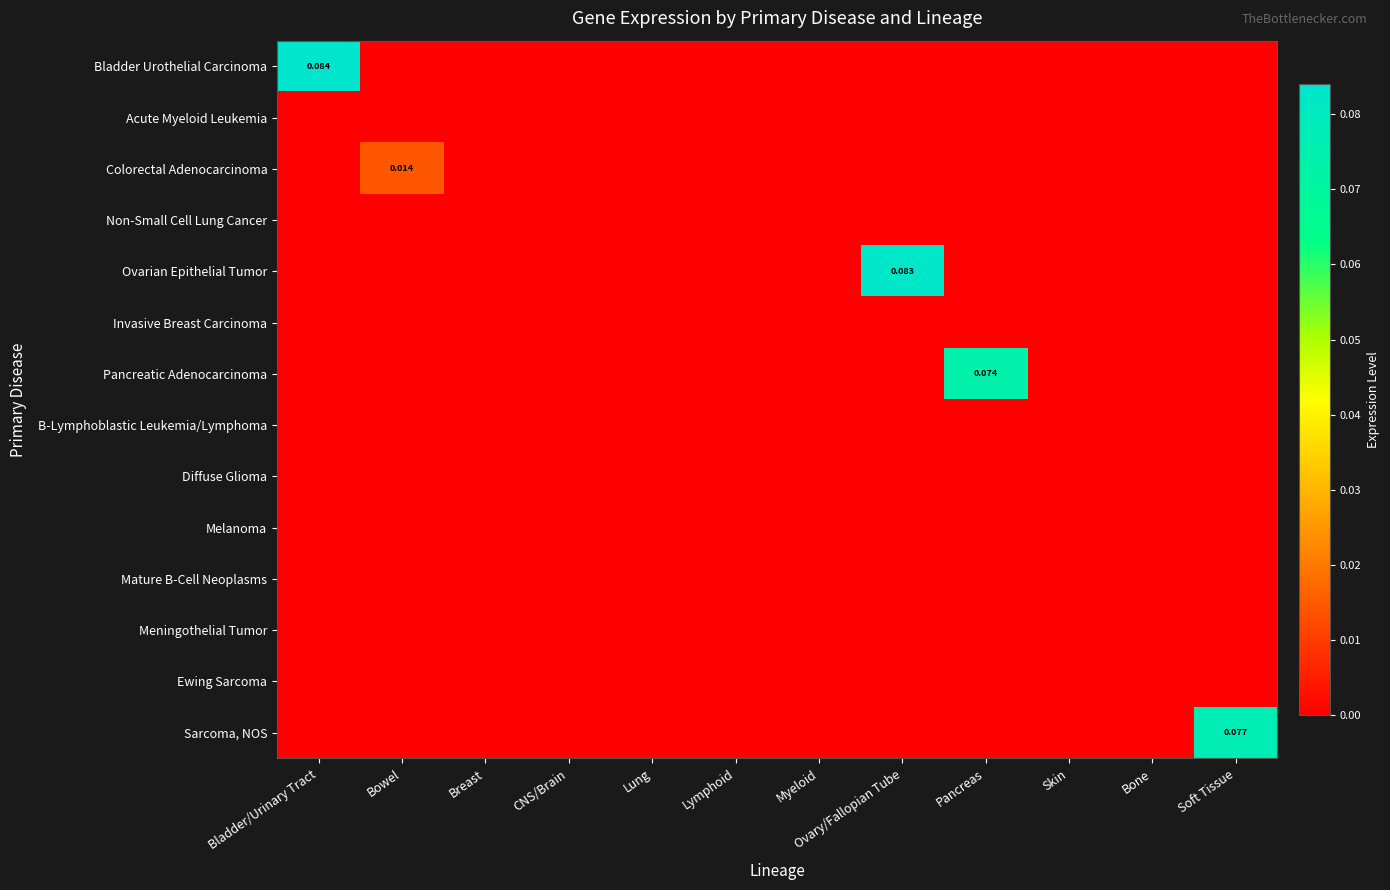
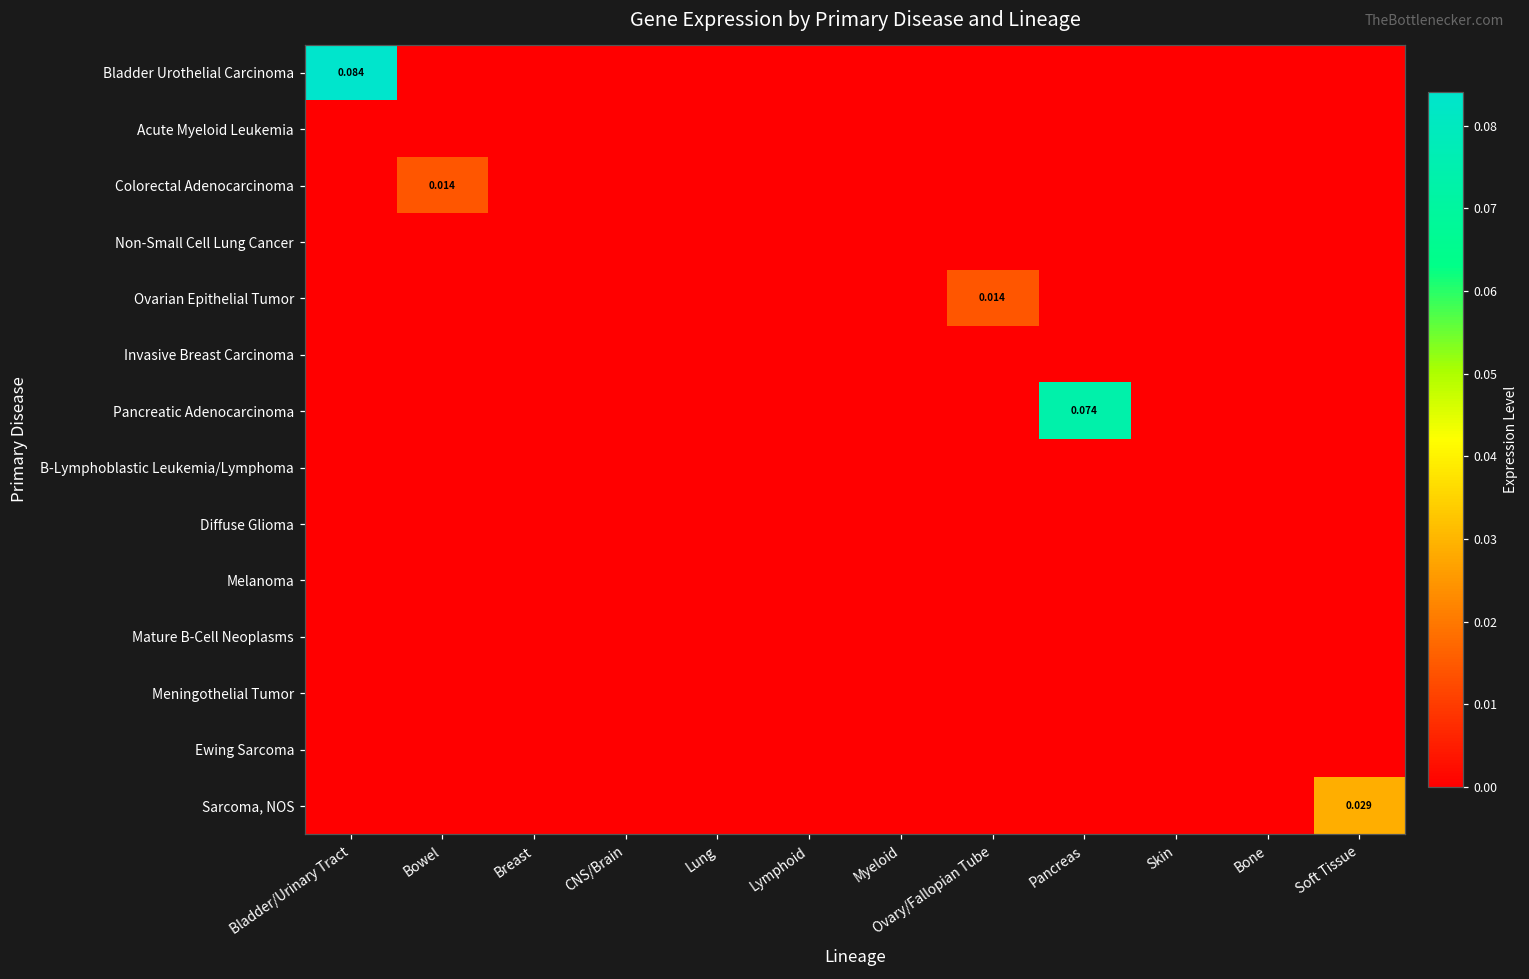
  {
    "Bladder Urothelial Carcinoma": {
      "Bladder/Urinary Tract": 0.084
    },
    "Colorectal Adenocarcinoma": {
      "Bowel": 0.014
    },
    "Ovarian Epithelial Tumor": {
-     "Ovary/Fallopian Tube": 0.083
+     "Ovary/Fallopian Tube": 0.014
    },
    "Pancreatic Adenocarcinoma": {
      "Pancreas": 0.074
    },
    "Sarcoma, NOS": {
-     "Soft Tissue": 0.077
+     "Soft Tissue": 0.029
    }
  }
